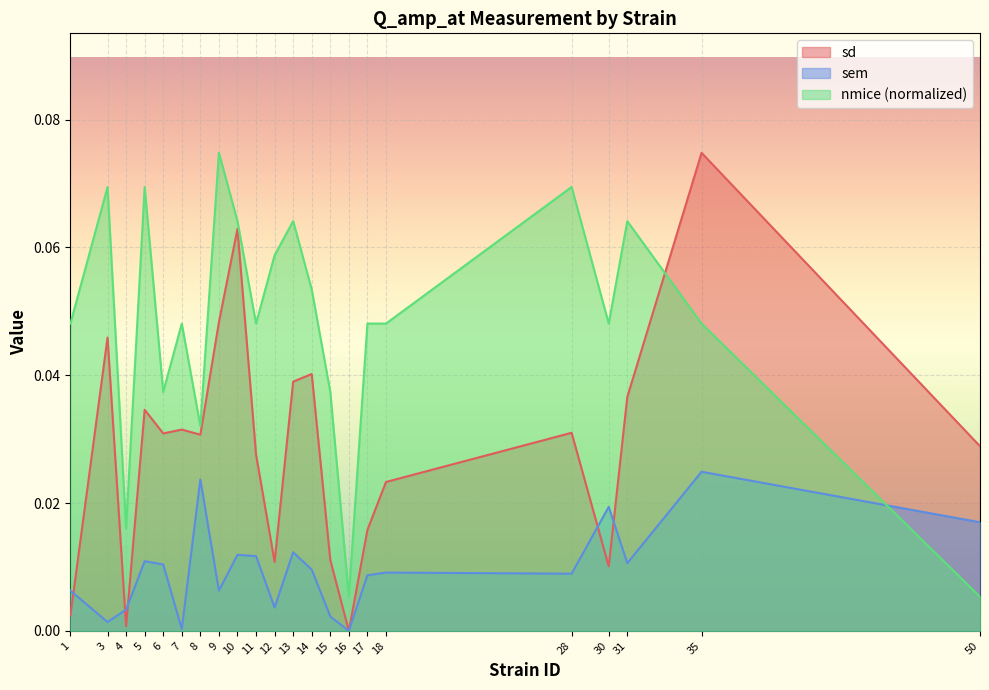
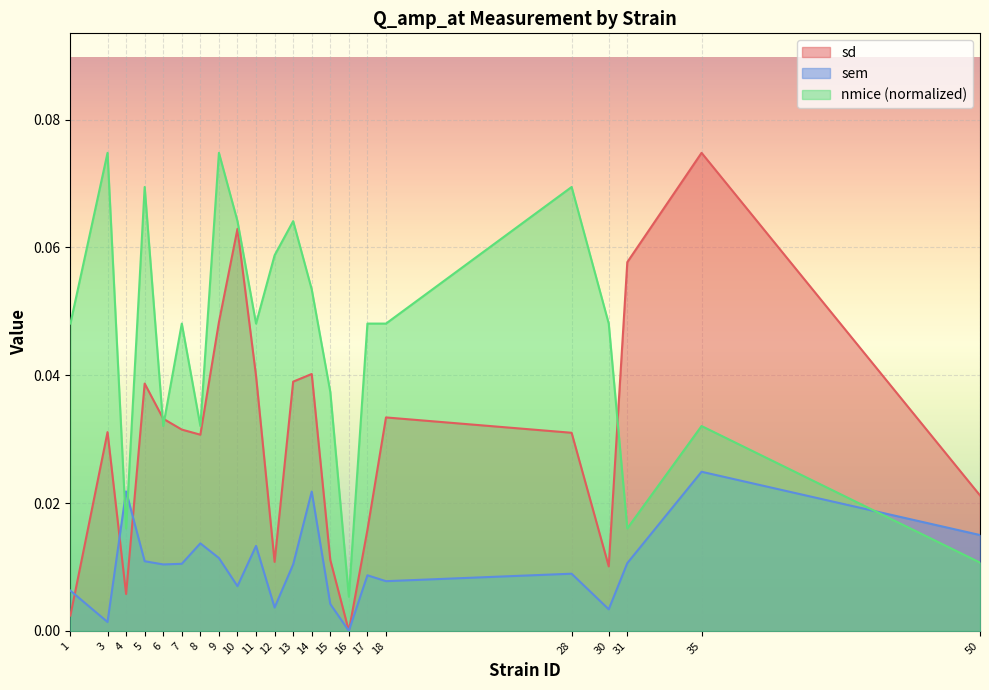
  {
    "sd": {
      "1": 0.002,
-     "3": 0.046,
-     "4": 0.001,
-     "5": 0.035,
-     "6": 0.031,
+     "3": 0.031,
+     "4": 0.006,
+     "5": 0.039,
+     "6": 0.033,
      "7": 0.032,
      "8": 0.031,
      "9": 0.048,
      "10": 0.063,
-     "11": 0.028,
+     "11": 0.040,
      "12": 0.011,
      "13": 0.039,
      "14": 0.040,
      "15": 0.011,
      "17": 0.016,
-     "18": 0.023,
+     "18": 0.033,
      "28": 0.031,
      "30": 0.010,
-     "31": 0.037,
+     "31": 0.058,
      "35": 0.075,
-     "50": 0.029
+     "50": 0.021
    },
    "sem": {
      "1": 0.006,
      "3": 0.001,
-     "4": 0.003,
+     "4": 0.022,
      "5": 0.011,
      "6": 0.010,
-     "7": 0.000,
-     "8": 0.024,
-     "9": 0.006,
-     "10": 0.012,
-     "11": 0.012,
+     "7": 0.011,
+     "8": 0.014,
+     "9": 0.011,
+     "10": 0.007,
+     "11": 0.013,
      "12": 0.004,
-     "13": 0.012,
-     "14": 0.010,
-     "15": 0.002,
+     "13": 0.010,
+     "14": 0.022,
+     "15": 0.004,
      "17": 0.009,
-     "18": 0.009,
+     "18": 0.008,
      "28": 0.009,
-     "30": 0.019,
+     "30": 0.003,
      "31": 0.011,
      "35": 0.025,
-     "50": 0.017
+     "50": 0.015
    },
    "nmice (normalized)": {
      "1": 0.048,
-     "3": 0.069,
+     "3": 0.075,
      "4": 0.016,
      "5": 0.069,
-     "6": 0.037,
+     "6": 0.032,
      "7": 0.048,
      "8": 0.032,
      "9": 0.075,
      "10": 0.064,
      "11": 0.048,
      "12": 0.059,
      "13": 0.064,
      "14": 0.053,
      "15": 0.037,
      "16": 0.005,
      "17": 0.048,
      "18": 0.048,
      "28": 0.069,
      "30": 0.048,
-     "31": 0.064,
-     "35": 0.048,
-     "50": 0.005
+     "31": 0.016,
+     "35": 0.032,
+     "50": 0.011
    }
  }
